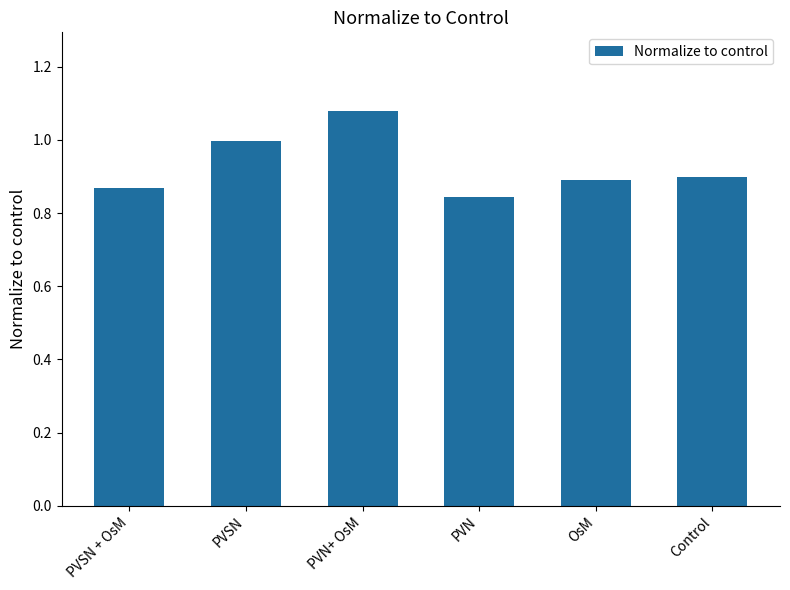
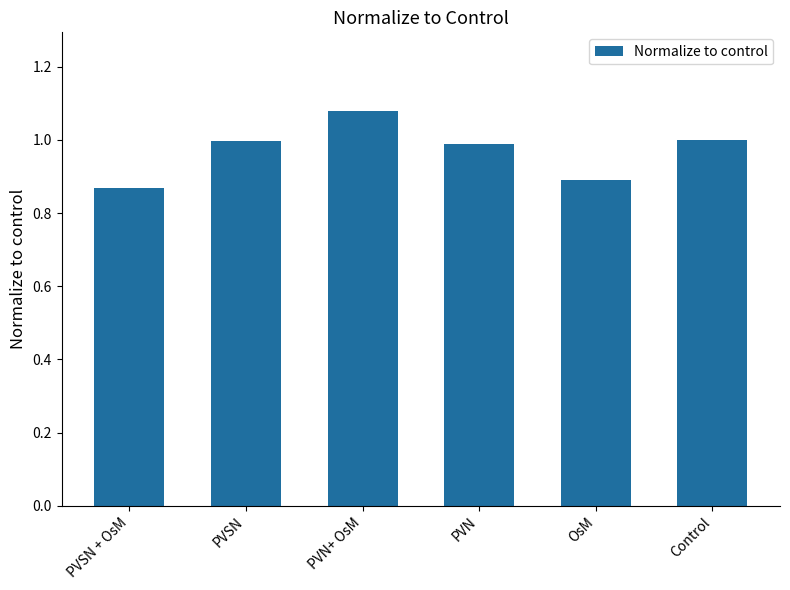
  {
    "PVSN + OsM": 0.87,
    "PVSN": 1.00,
    "PVN+ OsM": 1.08,
-   "PVN": 0.84,
+   "PVN": 0.99,
    "OsM": 0.89,
-   "Control": 0.9
+   "Control": 1.0
  }
